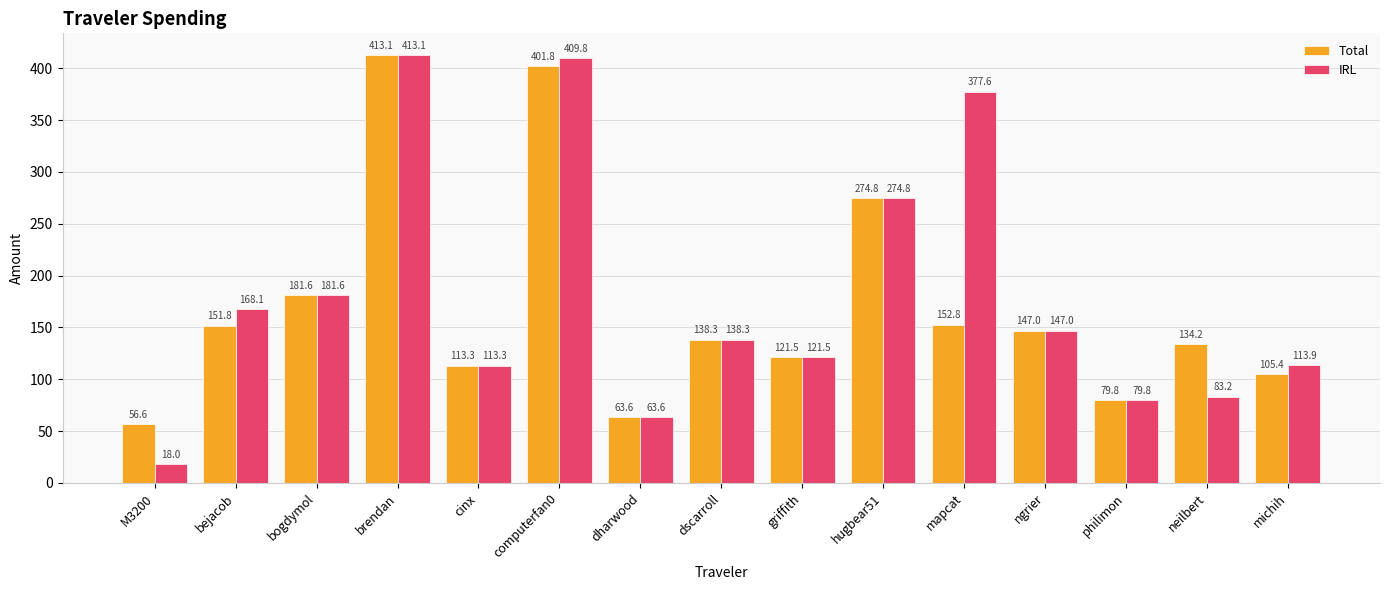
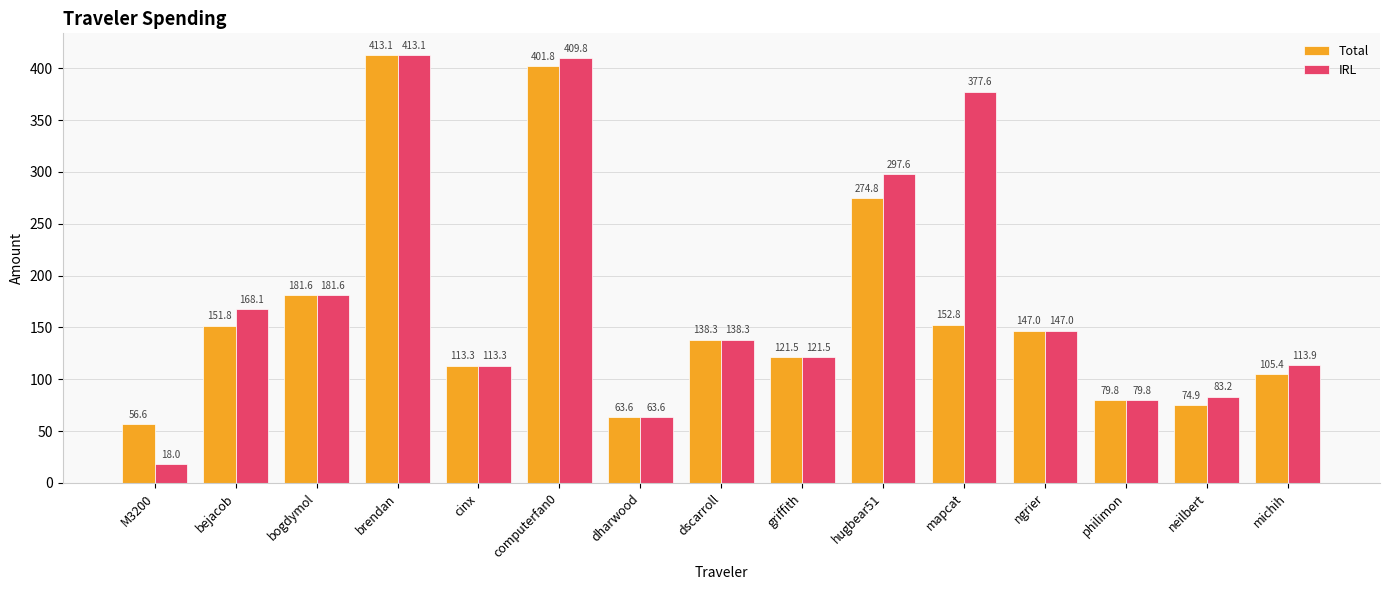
  {
    "Total": {
      "M3200": 56.6,
      "bejacob": 151.8,
      "bogdymol": 181.6,
      "brendan": 413.1,
      "cinx": 113.3,
      "computerfan0": 401.8,
      "dharwood": 63.6,
      "dscarroll": 138.3,
      "griffith": 121.5,
      "hugbear51": 274.8,
      "mapcat": 152.8,
      "ngrier": 147.0,
      "philimon": 79.8,
-     "neilbert": 134.2,
+     "neilbert": 74.9,
      "michih": 105.4
    },
    "IRL": {
      "M3200": 18.0,
      "bejacob": 168.1,
      "bogdymol": 181.6,
      "brendan": 413.1,
      "cinx": 113.3,
      "computerfan0": 409.8,
      "dharwood": 63.6,
      "dscarroll": 138.3,
      "griffith": 121.5,
-     "hugbear51": 274.8,
+     "hugbear51": 297.6,
      "mapcat": 377.6,
      "ngrier": 147.0,
      "philimon": 79.8,
      "neilbert": 83.2,
      "michih": 113.9
    }
  }
